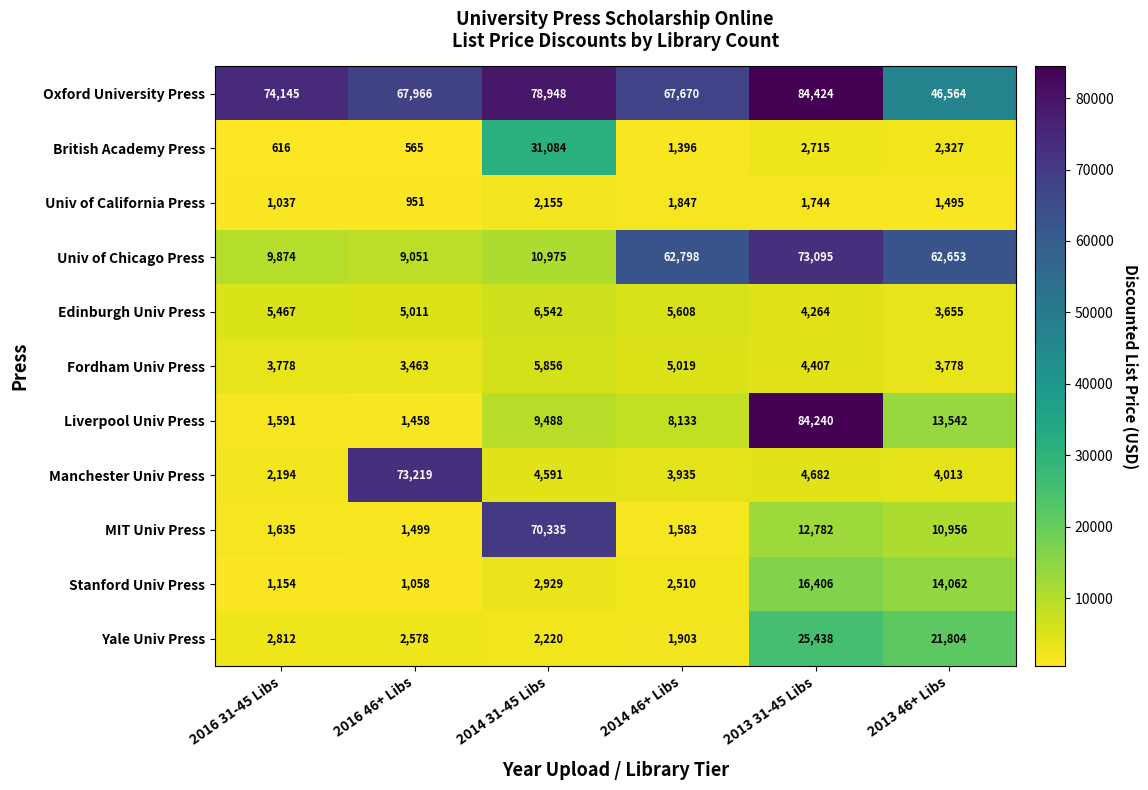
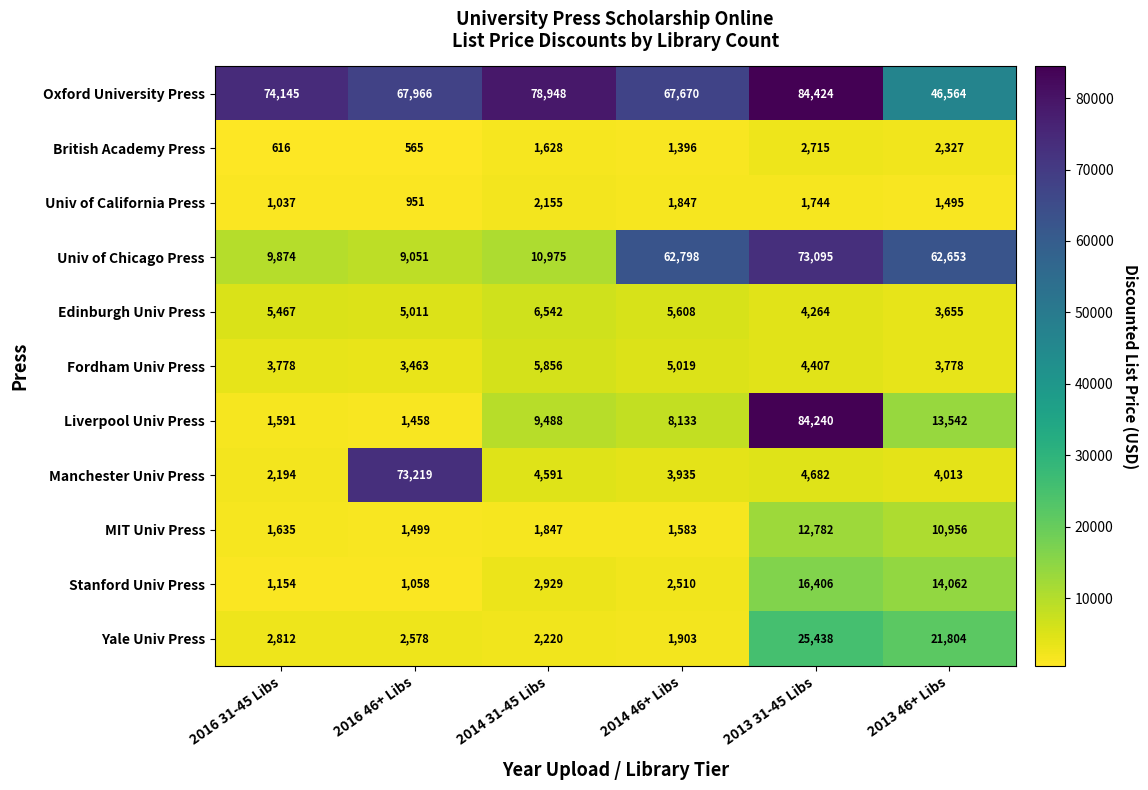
  {
    "Oxford University Press": {
      "2016 31-45 Libs": "74,145",
      "2016 46+ Libs": "67,966",
      "2014 31-45 Libs": "78,948",
      "2014 46+ Libs": "67,670",
      "2013 31-45 Libs": "84,424",
      "2013 46+ Libs": "46,564"
    },
    "British Academy Press": {
      "2016 31-45 Libs": "616",
      "2016 46+ Libs": "565",
-     "2014 31-45 Libs": "31,084",
+     "2014 31-45 Libs": "1,628",
      "2014 46+ Libs": "1,396",
      "2013 31-45 Libs": "2,715",
      "2013 46+ Libs": "2,327"
    },
    "Univ of California Press": {
      "2016 31-45 Libs": "1,037",
      "2016 46+ Libs": "951",
      "2014 31-45 Libs": "2,155",
      "2014 46+ Libs": "1,847",
      "2013 31-45 Libs": "1,744",
      "2013 46+ Libs": "1,495"
    },
    "Univ of Chicago Press": {
      "2016 31-45 Libs": "9,874",
      "2016 46+ Libs": "9,051",
      "2014 31-45 Libs": "10,975",
      "2014 46+ Libs": "62,798",
      "2013 31-45 Libs": "73,095",
      "2013 46+ Libs": "62,653"
    },
    "Edinburgh Univ Press": {
      "2016 31-45 Libs": "5,467",
      "2016 46+ Libs": "5,011",
      "2014 31-45 Libs": "6,542",
      "2014 46+ Libs": "5,608",
      "2013 31-45 Libs": "4,264",
      "2013 46+ Libs": "3,655"
    },
    "Fordham Univ Press": {
      "2016 31-45 Libs": "3,778",
      "2016 46+ Libs": "3,463",
      "2014 31-45 Libs": "5,856",
      "2014 46+ Libs": "5,019",
      "2013 31-45 Libs": "4,407",
      "2013 46+ Libs": "3,778"
    },
    "Liverpool Univ Press": {
      "2016 31-45 Libs": "1,591",
      "2016 46+ Libs": "1,458",
      "2014 31-45 Libs": "9,488",
      "2014 46+ Libs": "8,133",
      "2013 31-45 Libs": "84,240",
      "2013 46+ Libs": "13,542"
    },
    "Manchester Univ Press": {
      "2016 31-45 Libs": "2,194",
      "2016 46+ Libs": "73,219",
      "2014 31-45 Libs": "4,591",
      "2014 46+ Libs": "3,935",
      "2013 31-45 Libs": "4,682",
      "2013 46+ Libs": "4,013"
    },
    "MIT Univ Press": {
      "2016 31-45 Libs": "1,635",
      "2016 46+ Libs": "1,499",
-     "2014 31-45 Libs": "70,335",
+     "2014 31-45 Libs": "1,847",
      "2014 46+ Libs": "1,583",
      "2013 31-45 Libs": "12,782",
      "2013 46+ Libs": "10,956"
    },
    "Stanford Univ Press": {
      "2016 31-45 Libs": "1,154",
      "2016 46+ Libs": "1,058",
      "2014 31-45 Libs": "2,929",
      "2014 46+ Libs": "2,510",
      "2013 31-45 Libs": "16,406",
      "2013 46+ Libs": "14,062"
    },
    "Yale Univ Press": {
      "2016 31-45 Libs": "2,812",
      "2016 46+ Libs": "2,578",
      "2014 31-45 Libs": "2,220",
      "2014 46+ Libs": "1,903",
      "2013 31-45 Libs": "25,438",
      "2013 46+ Libs": "21,804"
    }
  }
